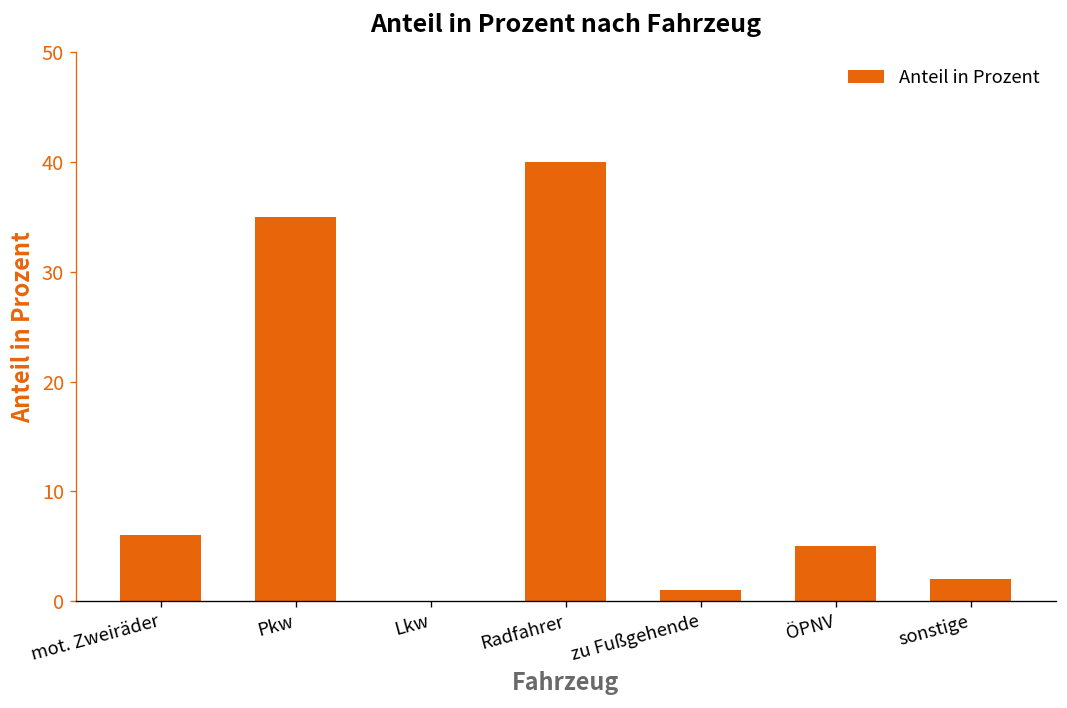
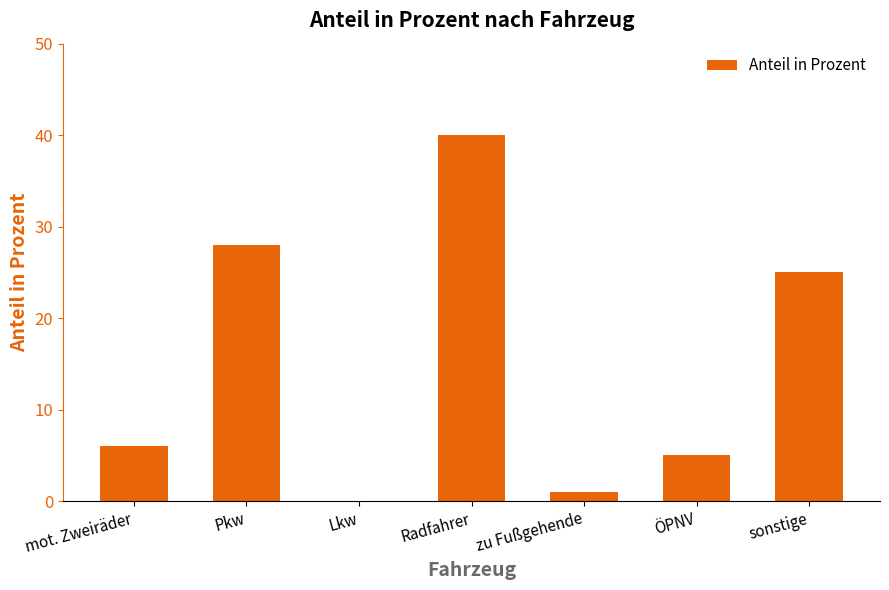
  {
    "mot. Zweiräder": 6,
-   "Pkw": 35,
+   "Pkw": 28,
    "Lkw": 0,
    "Radfahrer": 40,
    "zu Fußgehende": 1,
    "ÖPNV": 5,
-   "sonstige": 2
+   "sonstige": 25
  }
